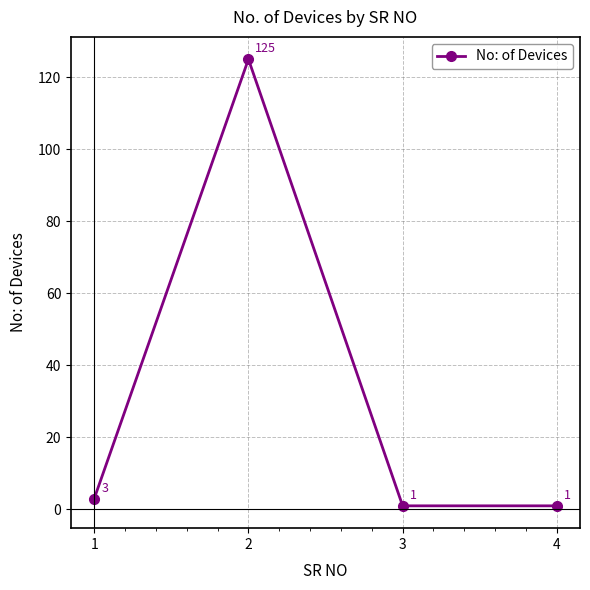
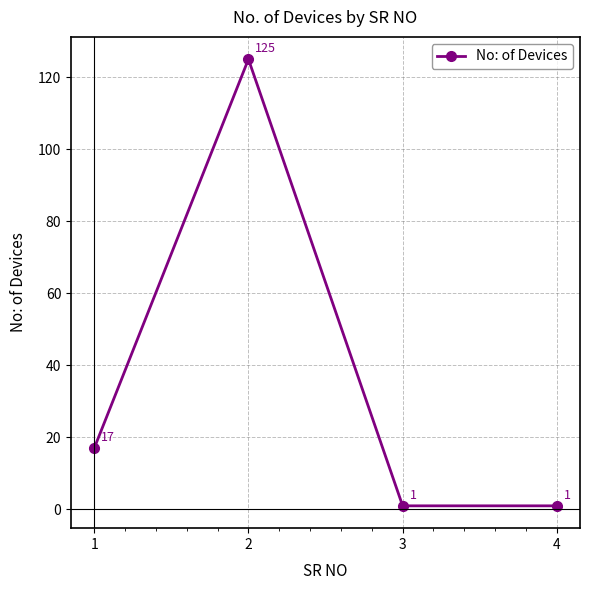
  {
-   "1": 3,
+   "1": 17,
    "2": 125,
    "3": 1,
    "4": 1
  }
